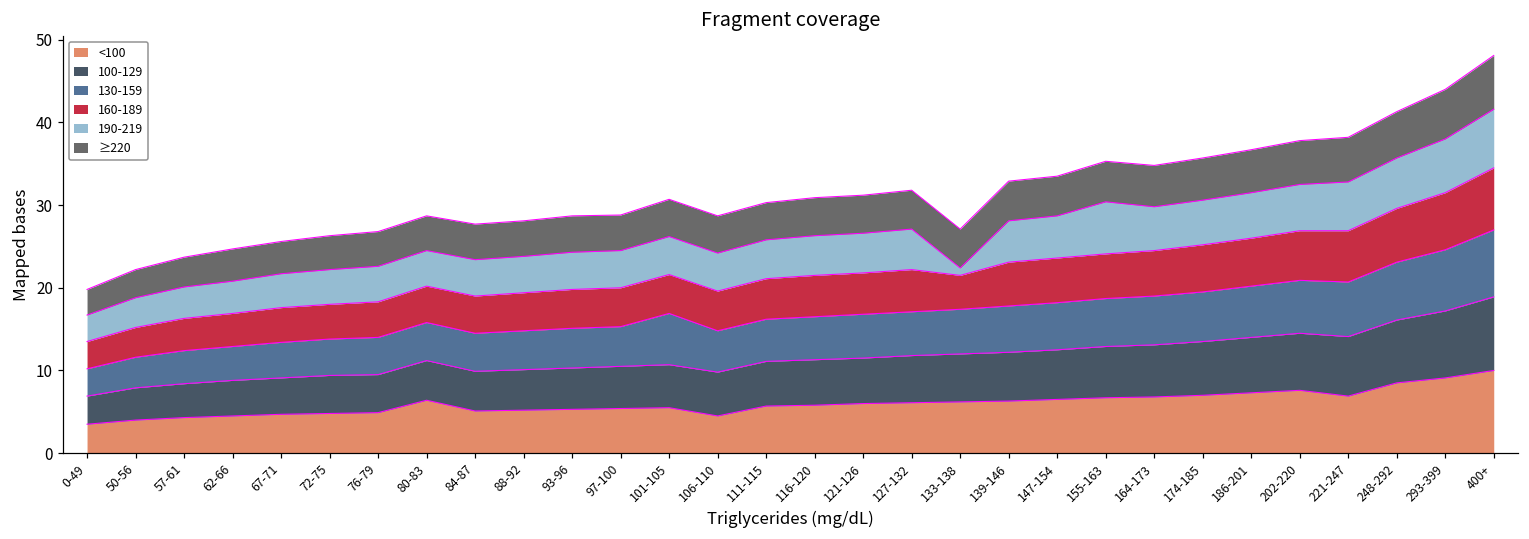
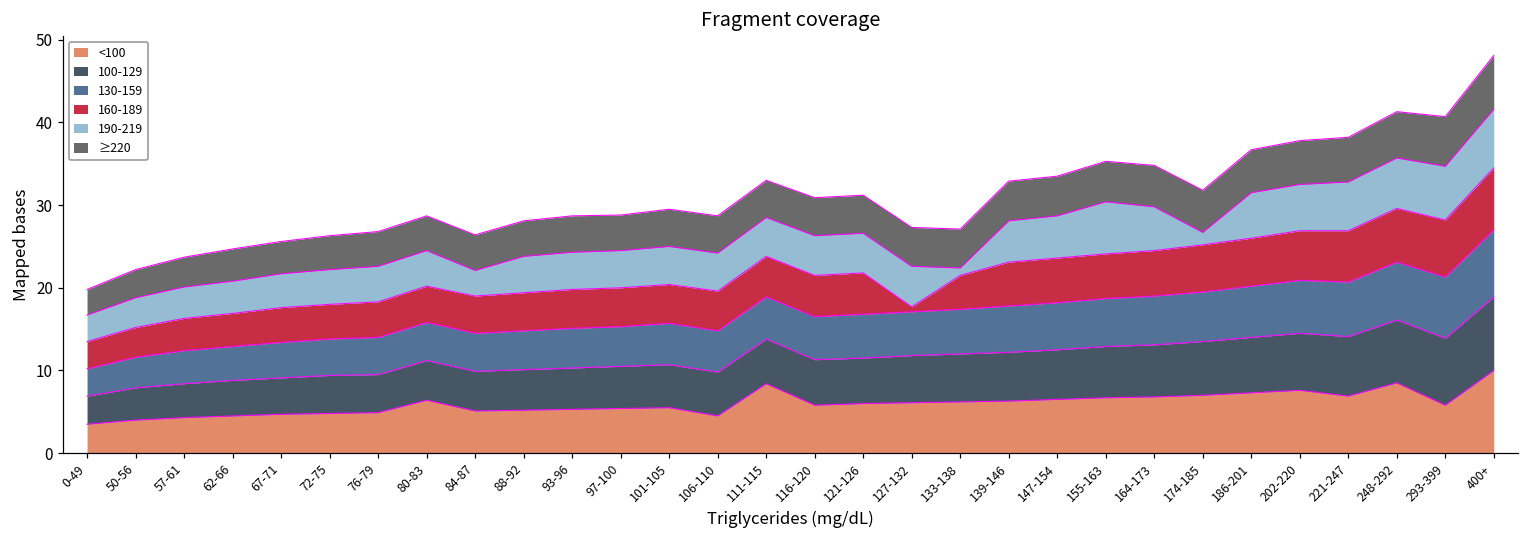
  {
    "<100": {
      "0-49": 4,
      "50-56": 4,
      "57-61": 4,
      "62-66": 5,
      "67-71": 5,
      "72-75": 5,
      "76-79": 5,
      "80-83": 6,
      "84-87": 5,
      "88-92": 5,
      "93-96": 5,
      "97-100": 5,
      "101-105": 6,
      "106-110": 5,
-     "111-115": 6,
+     "111-115": 8,
      "116-120": 6,
      "121-126": 6,
      "127-132": 6,
      "133-138": 6,
      "139-146": 6,
      "147-154": 7,
      "155-163": 7,
      "164-173": 7,
      "174-185": 7,
      "186-201": 7,
      "202-220": 8,
      "221-247": 7,
      "248-292": 9,
-     "293-399": 9,
+     "293-399": 6,
      "400+": 10
    },
    "130-159": {
      "0-49": 3,
      "50-56": 4,
      "57-61": 4,
      "62-66": 4,
      "67-71": 4,
      "72-75": 4,
      "76-79": 5,
      "80-83": 5,
      "84-87": 5,
      "88-92": 5,
      "93-96": 5,
      "97-100": 5,
-     "101-105": 6,
+     "101-105": 5,
      "106-110": 5,
      "111-115": 5,
      "116-120": 5,
      "121-126": 5,
      "127-132": 5,
      "133-138": 5,
      "139-146": 6,
      "147-154": 6,
      "155-163": 6,
      "164-173": 6,
      "174-185": 6,
      "186-201": 6,
      "202-220": 6,
      "221-247": 7,
      "248-292": 7,
      "293-399": 7,
      "400+": 8
    },
    "160-189": {
      "0-49": 3,
      "50-56": 4,
      "57-61": 4,
      "62-66": 4,
      "67-71": 4,
      "72-75": 4,
      "76-79": 4,
      "80-83": 4,
      "84-87": 5,
      "88-92": 5,
      "93-96": 5,
      "97-100": 5,
      "101-105": 5,
      "106-110": 5,
      "111-115": 5,
      "116-120": 5,
      "121-126": 5,
-     "127-132": 5,
+     "127-132": 1,
      "133-138": 4,
      "139-146": 5,
      "147-154": 5,
      "155-163": 5,
      "164-173": 6,
      "174-185": 6,
      "186-201": 6,
      "202-220": 6,
      "221-247": 6,
      "248-292": 7,
      "293-399": 7,
      "400+": 8
    },
    "190-219": {
      "0-49": 3,
      "50-56": 4,
      "57-61": 4,
      "62-66": 4,
      "67-71": 4,
      "72-75": 4,
      "76-79": 4,
      "80-83": 4,
-     "84-87": 4,
+     "84-87": 3,
      "88-92": 4,
      "93-96": 5,
      "97-100": 5,
      "101-105": 5,
      "106-110": 5,
      "111-115": 5,
      "116-120": 5,
      "121-126": 5,
      "127-132": 5,
      "133-138": 1,
      "139-146": 5,
      "147-154": 5,
      "155-163": 6,
      "164-173": 5,
-     "174-185": 5,
+     "174-185": 2,
      "186-201": 6,
      "202-220": 6,
      "221-247": 6,
      "248-292": 6,
      "293-399": 7,
      "400+": 7
    }
  }
